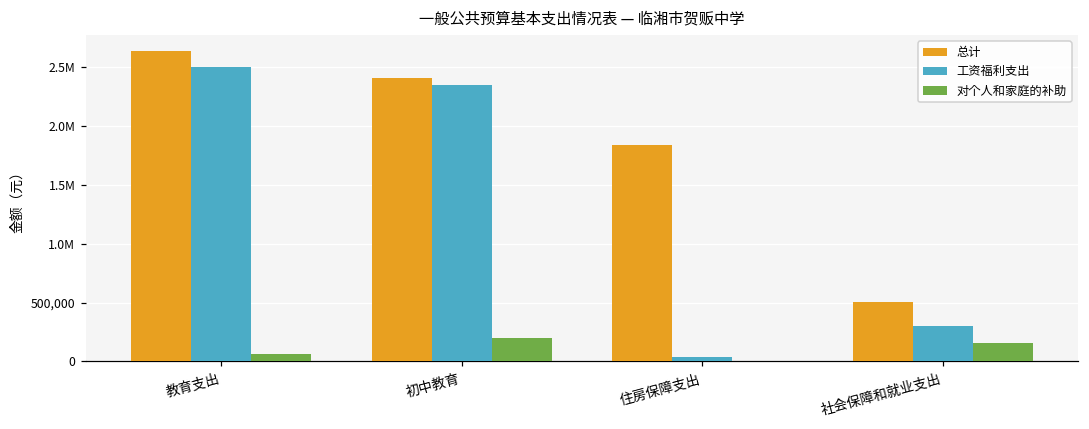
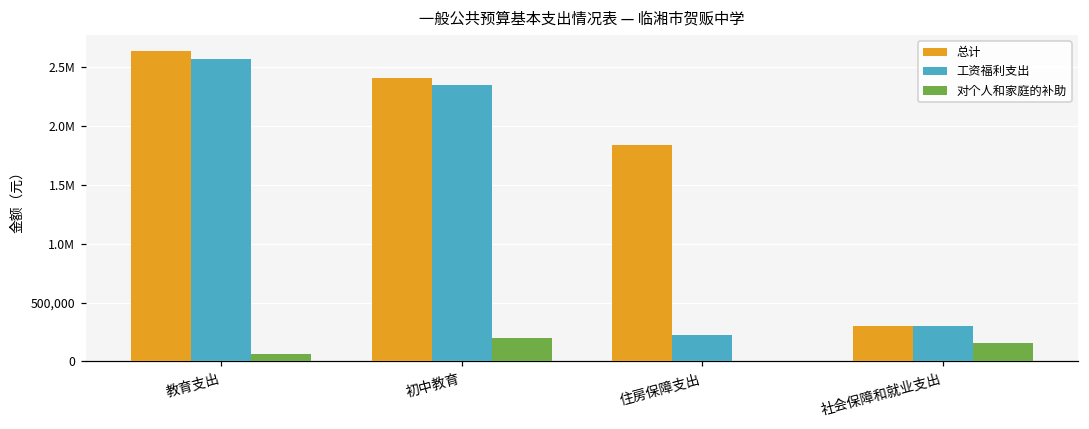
  {
    "总计": {
      "教育支出": "2,640,000",
      "初中教育": "2,410,000",
      "住房保障支出": "1,840,000",
-     "社会保障和就业支出": "500,000"
+     "社会保障和就业支出": "300,000"
    },
    "工资福利支出": {
-     "教育支出": "2,500,000",
+     "教育支出": "2,570,000",
      "初中教育": "2,340,000",
-     "住房保障支出": "40,000",
+     "住房保障支出": "230,000",
      "社会保障和就业支出": "300,000"
    },
    "对个人和家庭的补助": {
      "教育支出": "70,000",
      "初中教育": "200,000",
      "住房保障支出": "0",
      "社会保障和就业支出": "160,000"
    }
  }
